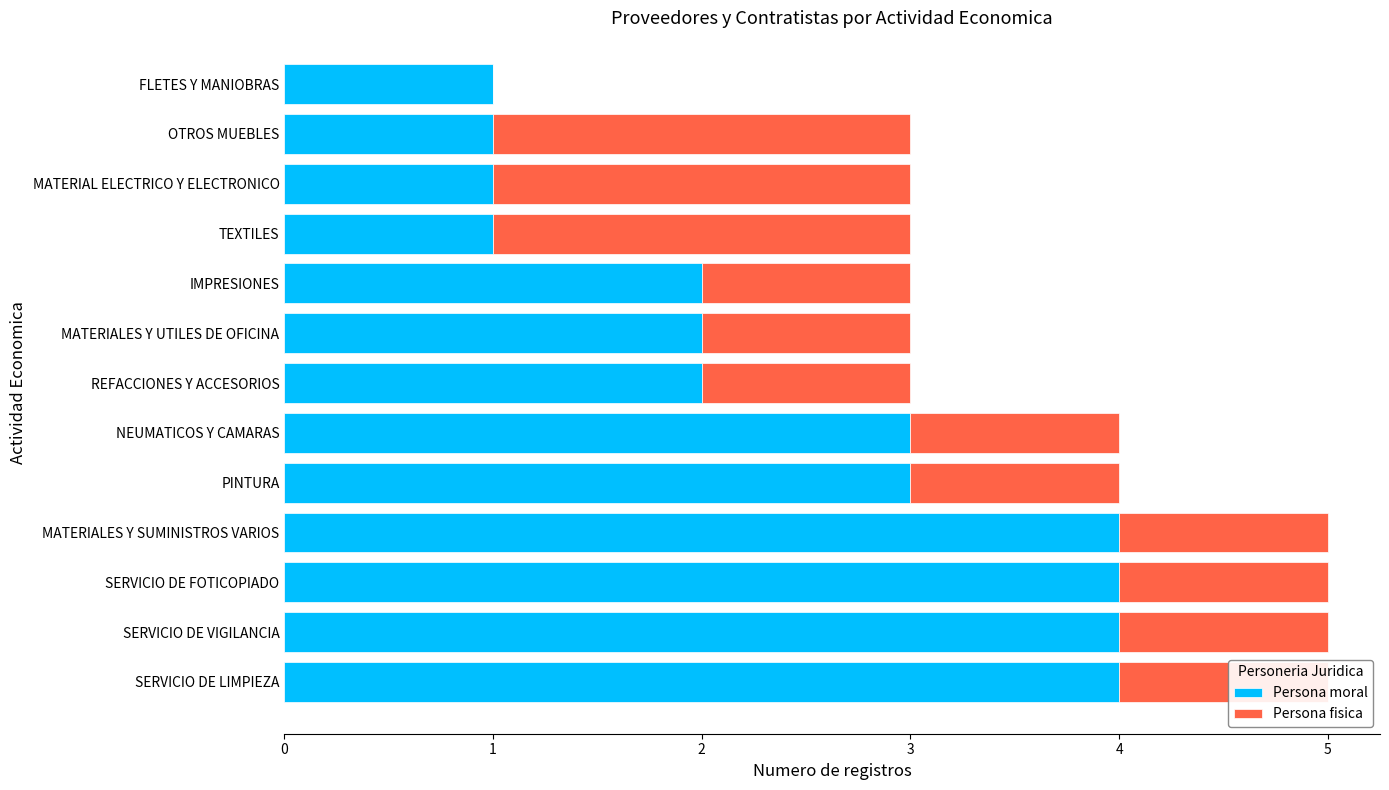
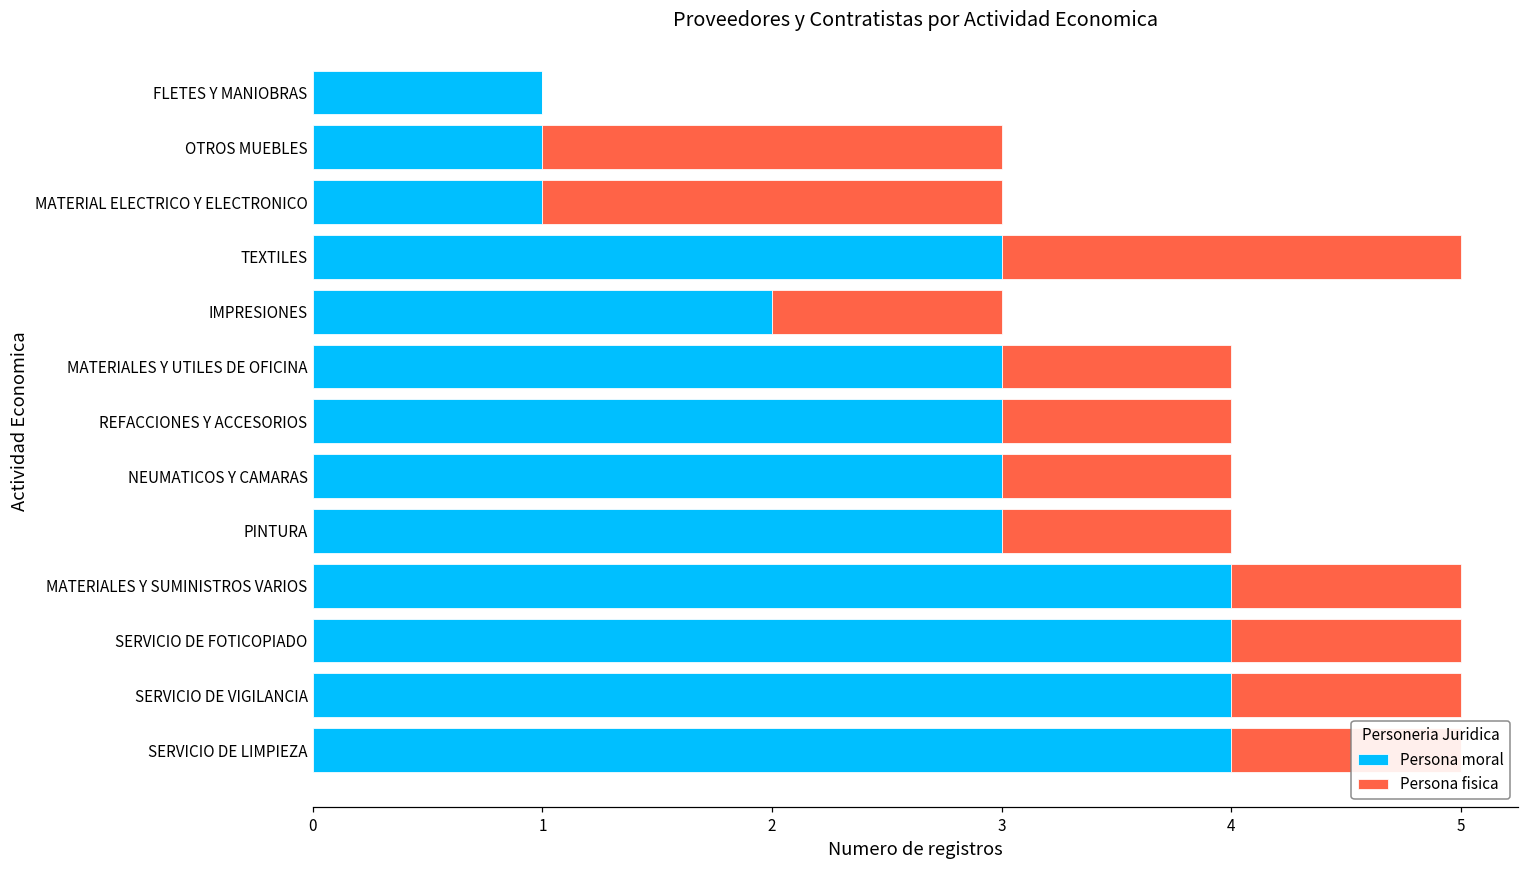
  {
    "Persona moral": {
      "FLETES Y MANIOBRAS": 1,
      "OTROS MUEBLES": 1,
      "MATERIAL ELECTRICO Y ELECTRONICO": 1,
-     "TEXTILES": 1,
+     "TEXTILES": 3,
      "IMPRESIONES": 2,
-     "MATERIALES Y UTILES DE OFICINA": 2,
-     "REFACCIONES Y ACCESORIOS": 2,
+     "MATERIALES Y UTILES DE OFICINA": 3,
+     "REFACCIONES Y ACCESORIOS": 3,
      "NEUMATICOS Y CAMARAS": 3,
      "PINTURA": 3,
      "MATERIALES Y SUMINISTROS VARIOS": 4,
      "SERVICIO DE FOTICOPIADO": 4,
      "SERVICIO DE VIGILANCIA": 4,
      "SERVICIO DE LIMPIEZA": 4
    },
    "Persona fisica": {
      "FLETES Y MANIOBRAS": 0,
      "OTROS MUEBLES": 2,
      "MATERIAL ELECTRICO Y ELECTRONICO": 2,
      "TEXTILES": 2,
      "IMPRESIONES": 1,
      "MATERIALES Y UTILES DE OFICINA": 1,
      "REFACCIONES Y ACCESORIOS": 1,
      "NEUMATICOS Y CAMARAS": 1,
      "PINTURA": 1,
      "MATERIALES Y SUMINISTROS VARIOS": 1,
      "SERVICIO DE FOTICOPIADO": 1,
      "SERVICIO DE VIGILANCIA": 1
    }
  }
